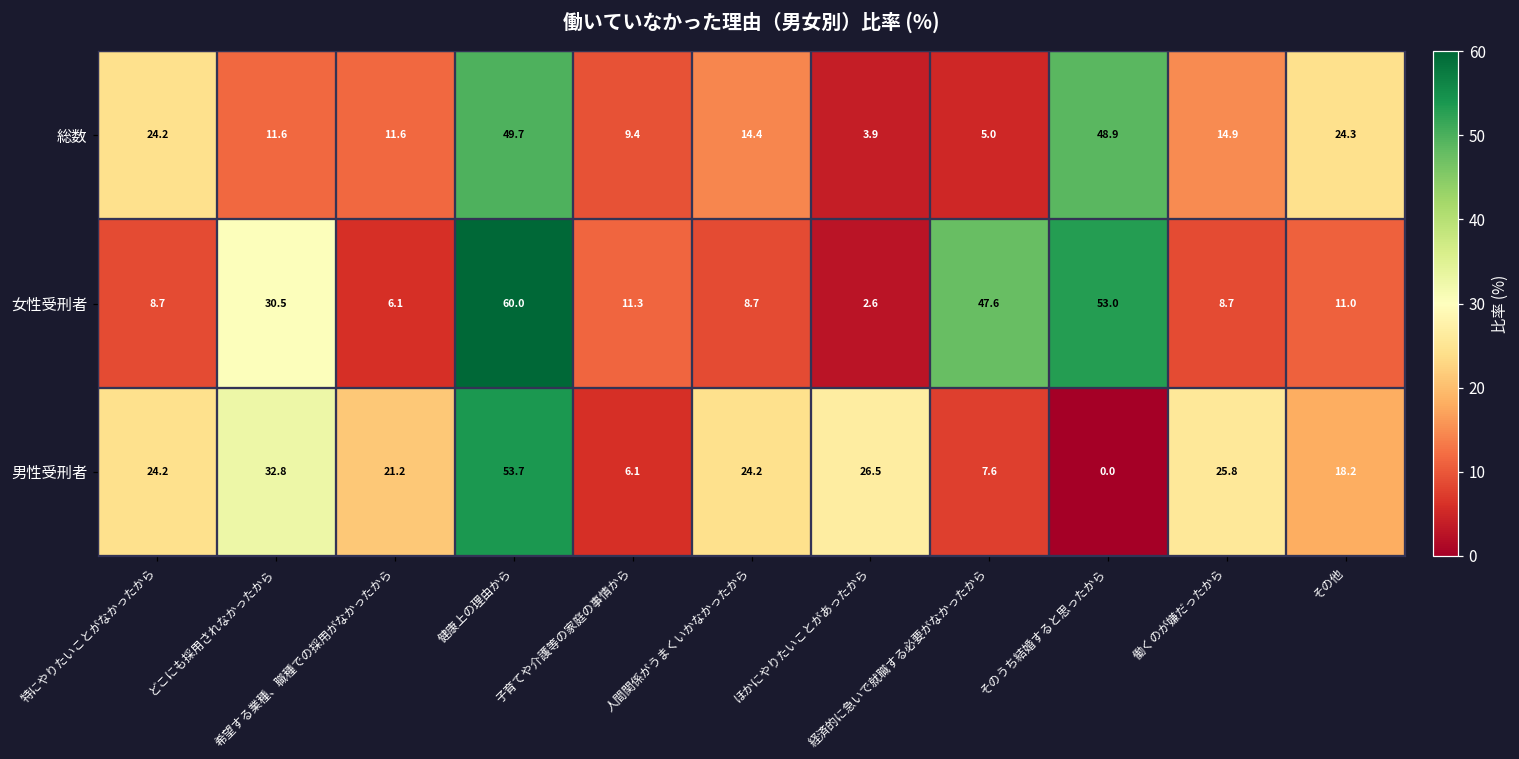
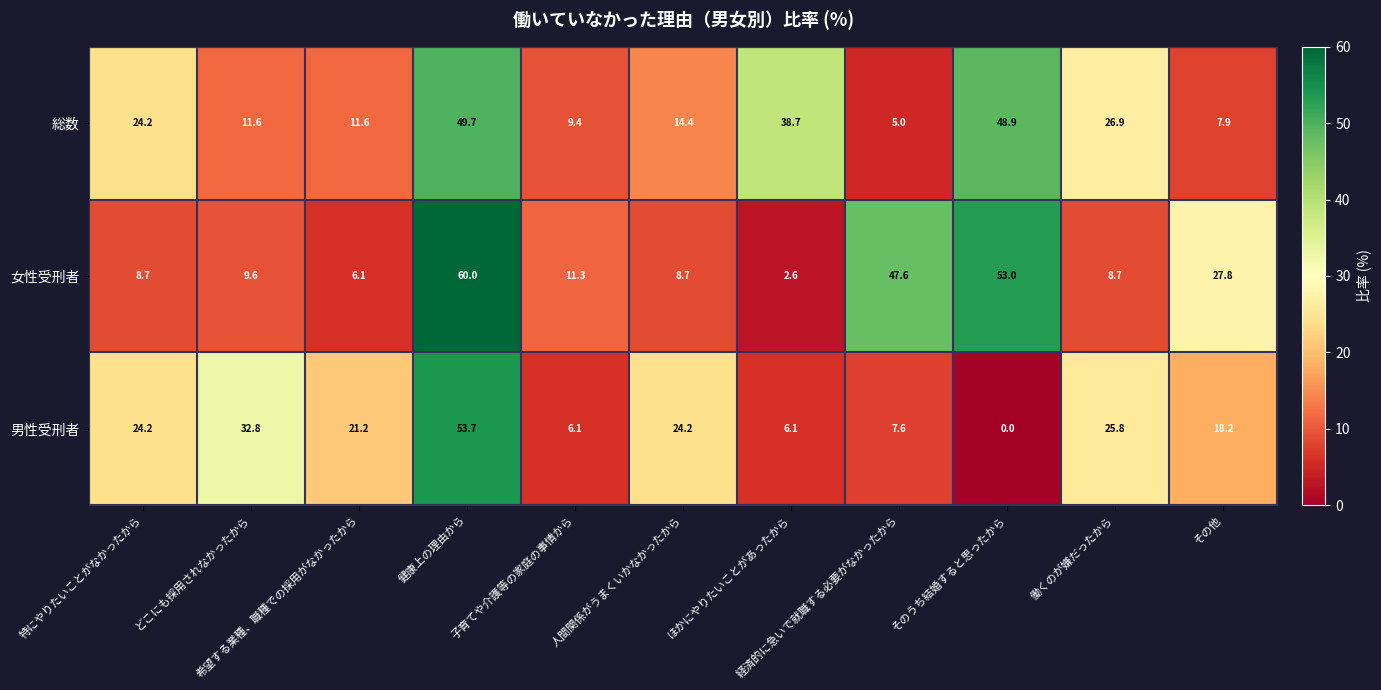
  {
    "総数": {
      "特にやりたいことがなかったから": 24.2,
      "どこにも採用されなかったから": 11.6,
      "希望する業種、職種での採用がなかったから": 11.6,
      "健康上の理由から": 49.7,
      "子育てや介護等の家庭の事情から": 9.4,
      "人間関係がうまくいかなかったから": 14.4,
-     "ほかにやりたいことがあったから": 3.9,
+     "ほかにやりたいことがあったから": 38.7,
      "経済的に急いで就職する必要がなかったから": 5.0,
      "そのうち結婚すると思ったから": 48.9,
-     "働くのが嫌だったから": 14.9,
-     "その他": 24.3
+     "働くのが嫌だったから": 26.9,
+     "その他": 7.9
    },
    "女性受刑者": {
      "特にやりたいことがなかったから": 8.7,
-     "どこにも採用されなかったから": 30.5,
+     "どこにも採用されなかったから": 9.6,
      "希望する業種、職種での採用がなかったから": 6.1,
      "健康上の理由から": 60.0,
      "子育てや介護等の家庭の事情から": 11.3,
      "人間関係がうまくいかなかったから": 8.7,
      "ほかにやりたいことがあったから": 2.6,
      "経済的に急いで就職する必要がなかったから": 47.6,
      "そのうち結婚すると思ったから": 53.0,
      "働くのが嫌だったから": 8.7,
-     "その他": 11.0
+     "その他": 27.8
    },
    "男性受刑者": {
      "特にやりたいことがなかったから": 24.2,
      "どこにも採用されなかったから": 32.8,
      "希望する業種、職種での採用がなかったから": 21.2,
      "健康上の理由から": 53.7,
      "子育てや介護等の家庭の事情から": 6.1,
      "人間関係がうまくいかなかったから": 24.2,
-     "ほかにやりたいことがあったから": 26.5,
+     "ほかにやりたいことがあったから": 6.1,
      "経済的に急いで就職する必要がなかったから": 7.6,
      "そのうち結婚すると思ったから": 0.0,
      "働くのが嫌だったから": 25.8,
      "その他": 18.2
    }
  }
